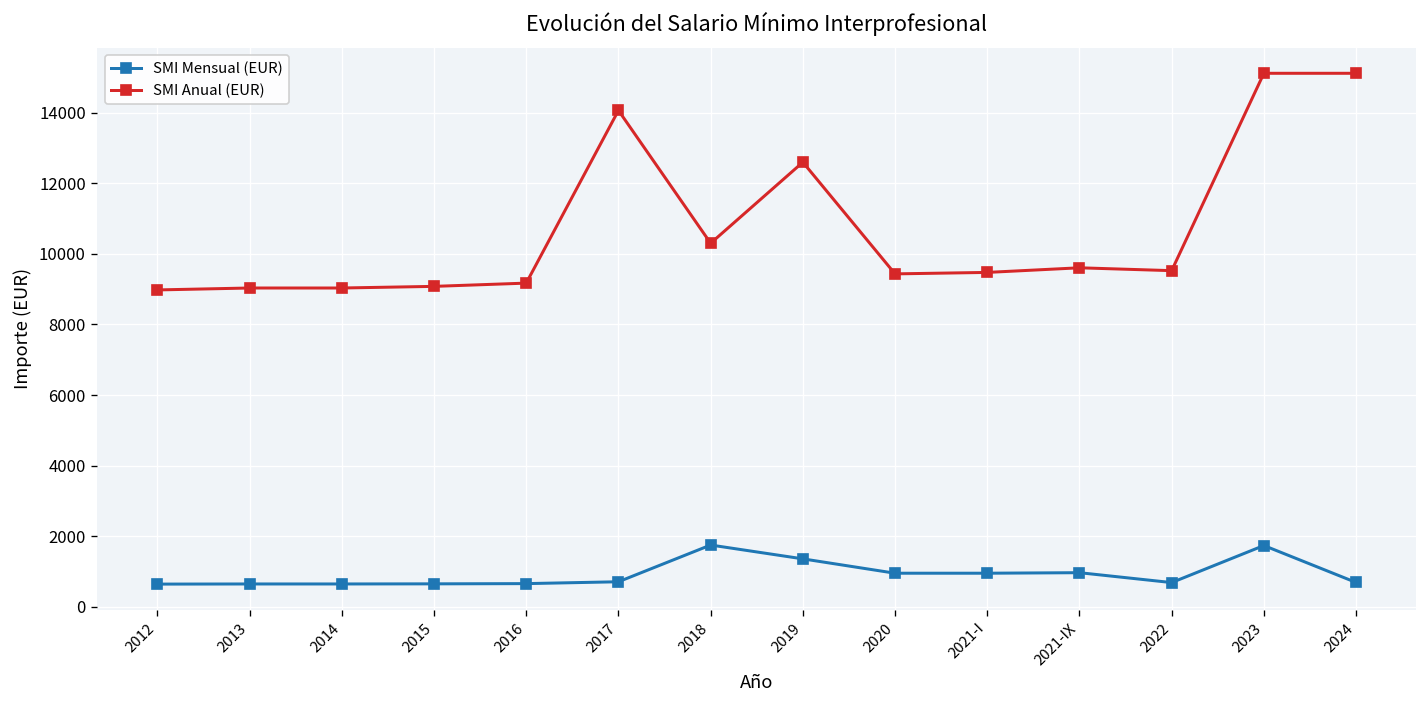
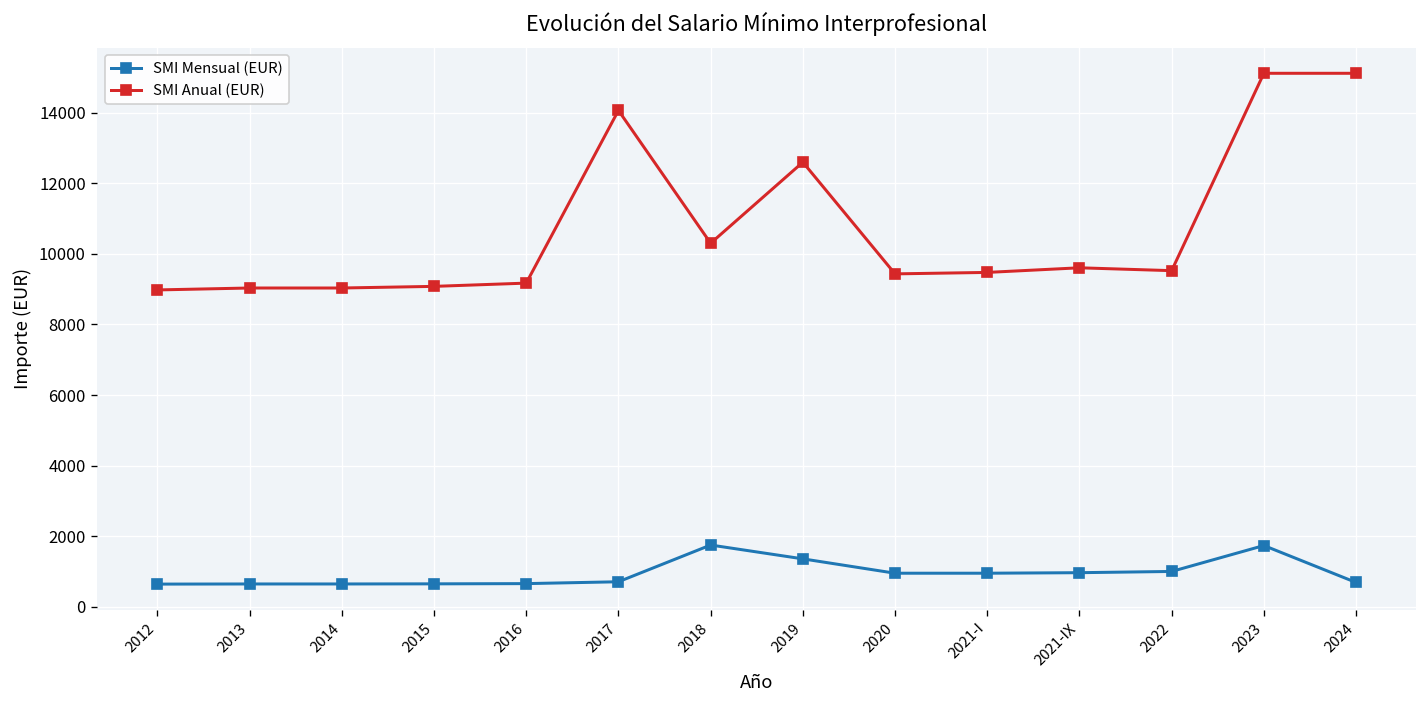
  {
    "SMI Mensual (EUR)": {
      "2012": 600,
      "2013": 600,
      "2014": 600,
      "2015": 600,
      "2016": 700,
      "2017": 700,
      "2018": 1700,
      "2019": 1400,
      "2020": 1000,
      "2021-I": 1000,
      "2021-IX": 1000,
-     "2022": 700,
+     "2022": 1000,
      "2023": 1700,
      "2024": 700
    },
    "SMI Anual (EUR)": {
      "2012": 9000,
      "2013": 9000,
      "2014": 9000,
      "2015": 9100,
      "2016": 9200,
      "2017": 14100,
      "2018": 10300,
      "2019": 12600,
      "2020": 9400,
      "2021-I": 9500,
      "2021-IX": 9600,
      "2022": 9500,
      "2023": 15100,
      "2024": 15100
    }
  }
